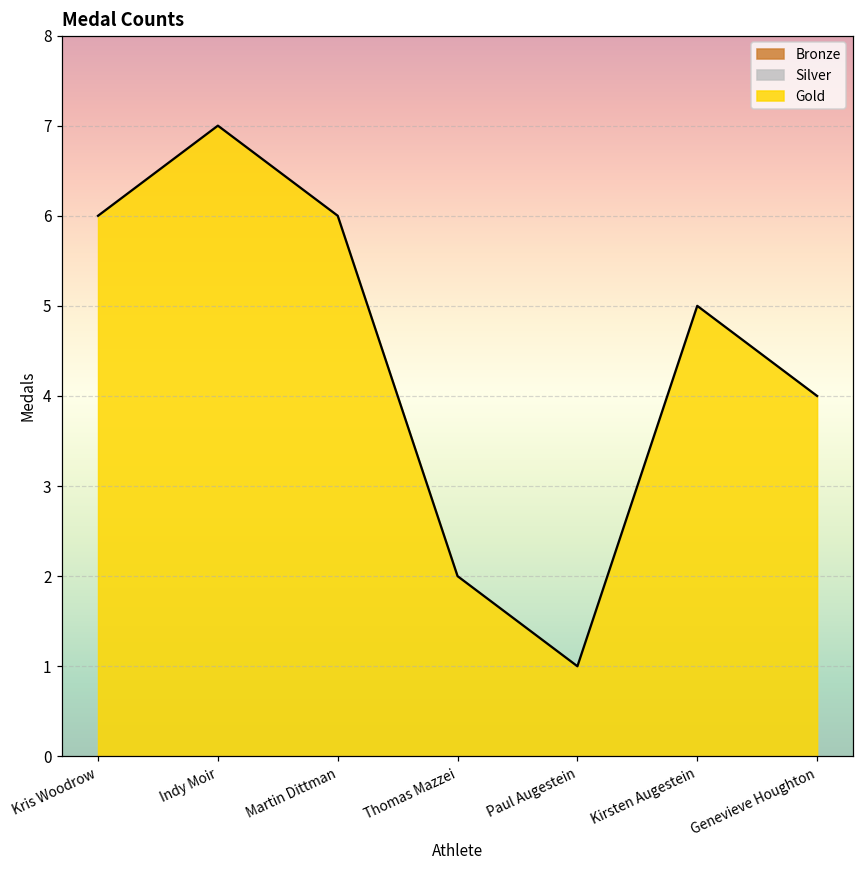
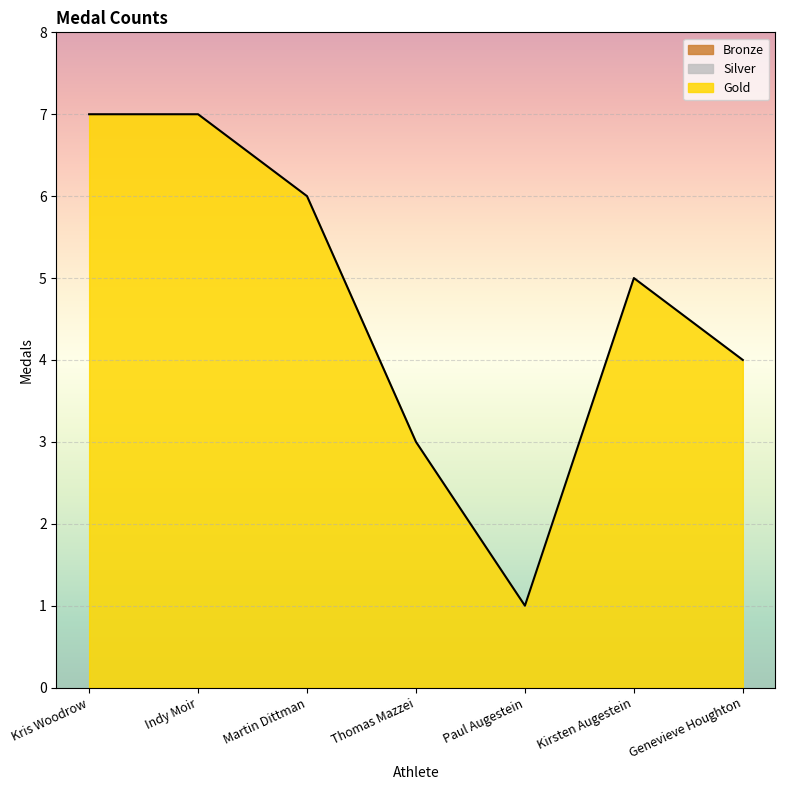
  {
    "Silver": {
      "Kris Woodrow": 0,
      "Indy Moir": 0,
      "Martin Dittman": 0,
      "Thomas Mazzei": 0,
      "Paul Augestein": 0,
      "Kirsten Augestein": 0,
      "Genevieve Houghton": 0
    },
    "Gold": {
-     "Kris Woodrow": 6,
+     "Kris Woodrow": 7,
      "Indy Moir": 7,
      "Martin Dittman": 6,
-     "Thomas Mazzei": 2,
+     "Thomas Mazzei": 3,
      "Paul Augestein": 1,
      "Kirsten Augestein": 5,
      "Genevieve Houghton": 4
    }
  }
